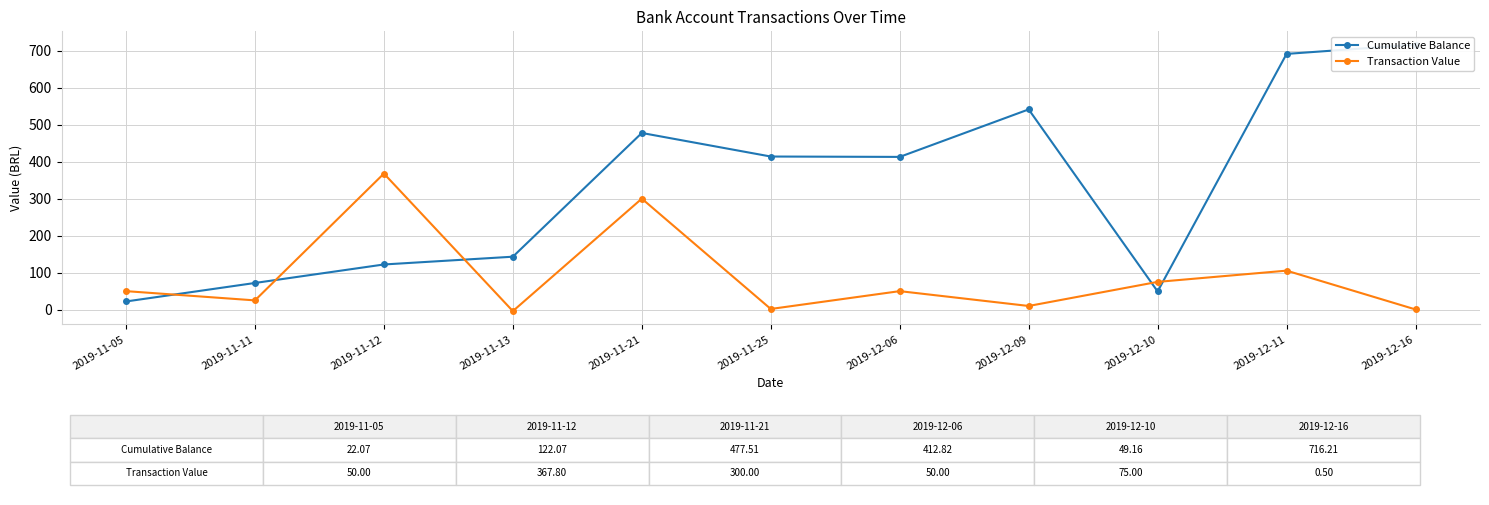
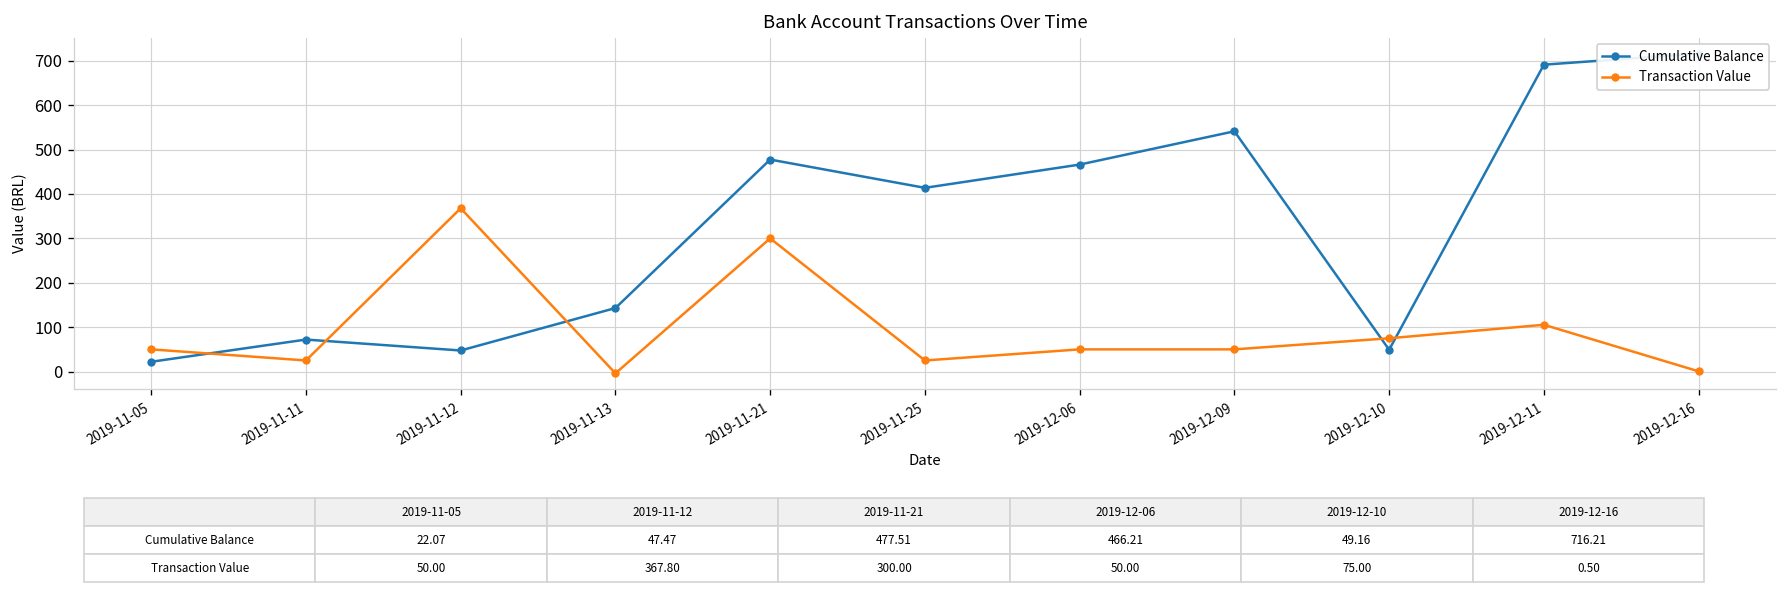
  {
    "Cumulative Balance": {
-     "2019-11-12": 122.07,
-     "2019-12-06": 412.82
+     "2019-11-12": 47.47,
+     "2019-12-06": 466.21
    },
    "Transaction Value": {
      "2019-11-05": 50,
      "2019-11-11": 30,
      "2019-11-12": 370,
      "2019-11-13": 0,
      "2019-11-21": 300,
-     "2019-11-25": 0,
+     "2019-11-25": 30,
      "2019-12-06": 50,
-     "2019-12-09": 10,
+     "2019-12-09": 50,
      "2019-12-10": 80,
      "2019-12-11": 110,
      "2019-12-16": 0
    }
  }
